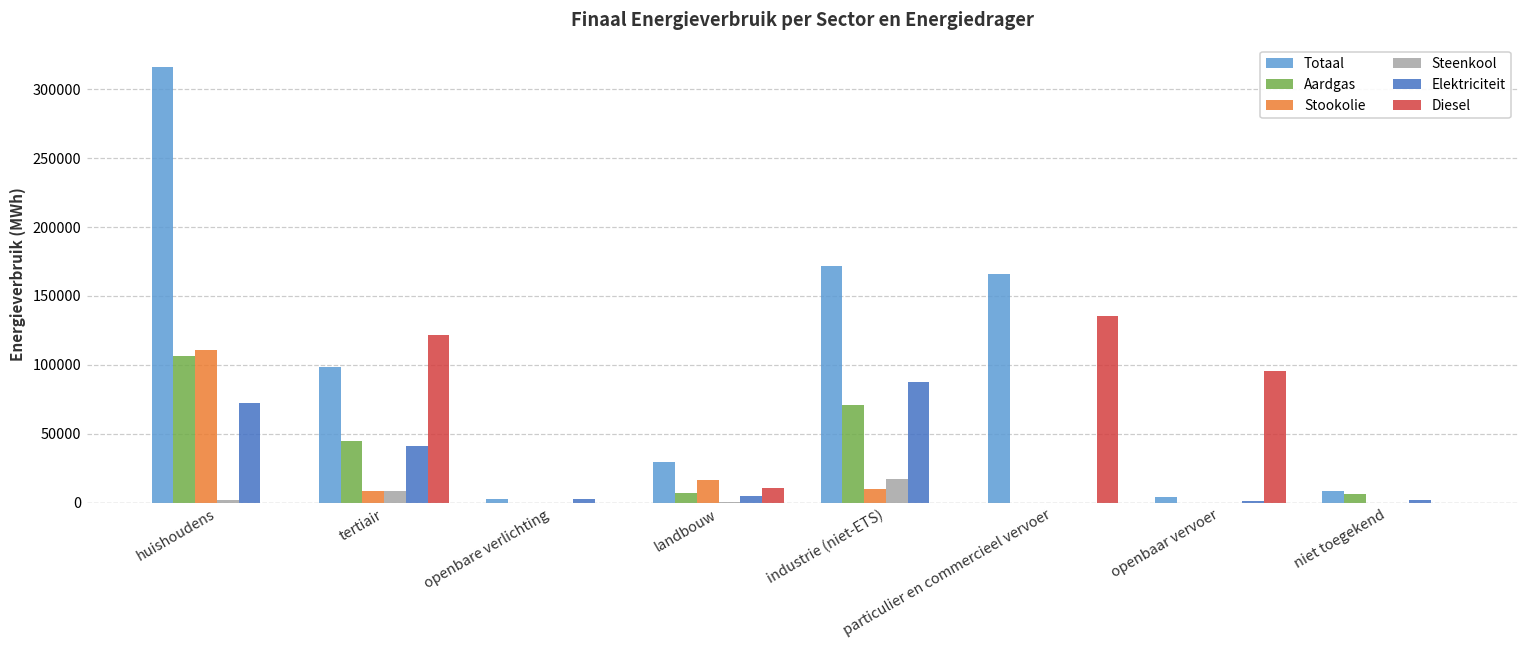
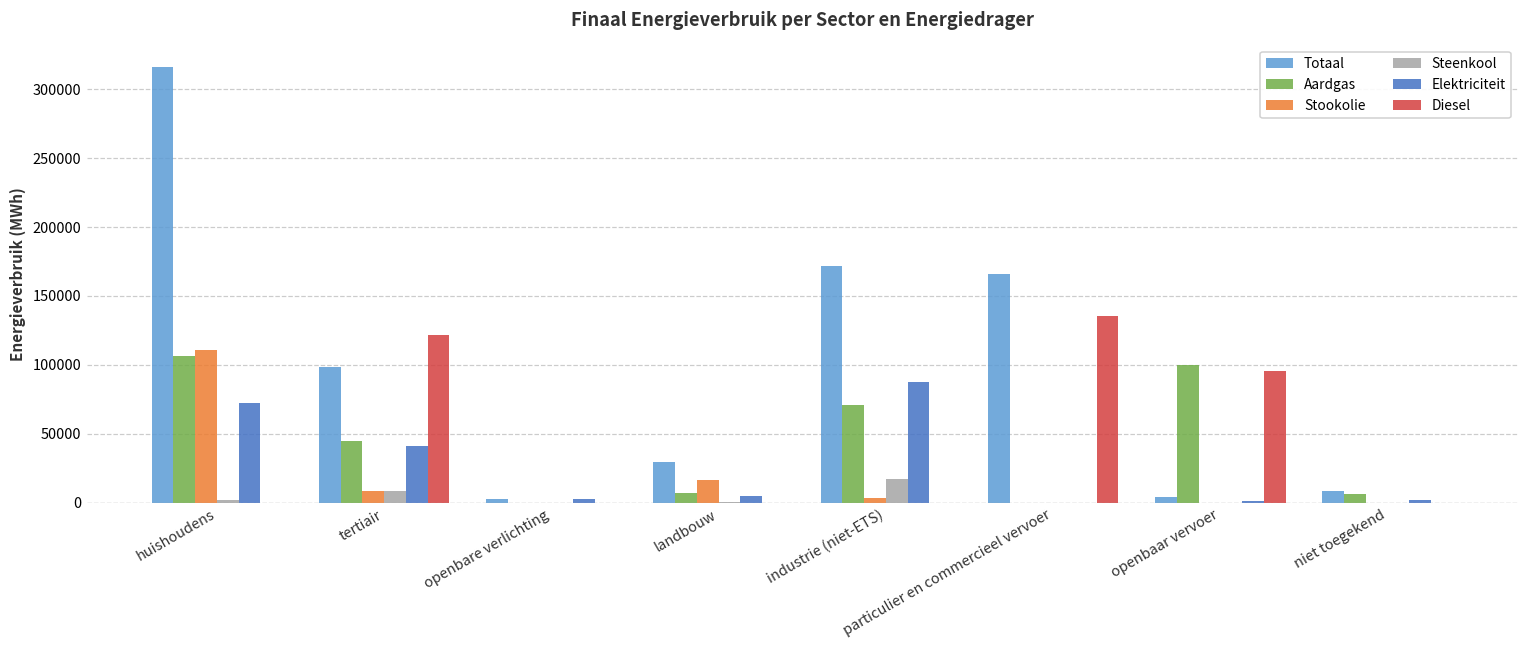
  {
    "Aardgas": {
      "huishoudens": 107000,
      "tertiair": 45000,
      "openbare verlichting": 0,
      "landbouw": 7000,
      "industrie (niet-ETS)": 71000,
-     "openbaar vervoer": 0,
+     "openbaar vervoer": 100000,
      "niet toegekend": 7000
    },
    "Stookolie": {
      "huishoudens": 110000,
      "tertiair": 9000,
      "openbare verlichting": 0,
      "landbouw": 16000,
-     "industrie (niet-ETS)": 10000,
+     "industrie (niet-ETS)": 3000,
      "particulier en commercieel vervoer": 0,
      "openbaar vervoer": 0,
      "niet toegekend": 0
    },
    "Steenkool": {
      "huishoudens": 2000,
      "tertiair": 9000,
      "openbare verlichting": 0,
      "industrie (niet-ETS)": 17000,
      "particulier en commercieel vervoer": 0,
      "openbaar vervoer": 0,
      "niet toegekend": 0
    },
    "Diesel": {
      "huishoudens": 0,
      "tertiair": 121000,
      "openbare verlichting": 0,
-     "landbouw": 11000,
+     "landbouw": 0,
      "industrie (niet-ETS)": 0,
      "particulier en commercieel vervoer": 135000,
      "openbaar vervoer": 96000,
      "niet toegekend": 0
    }
  }
